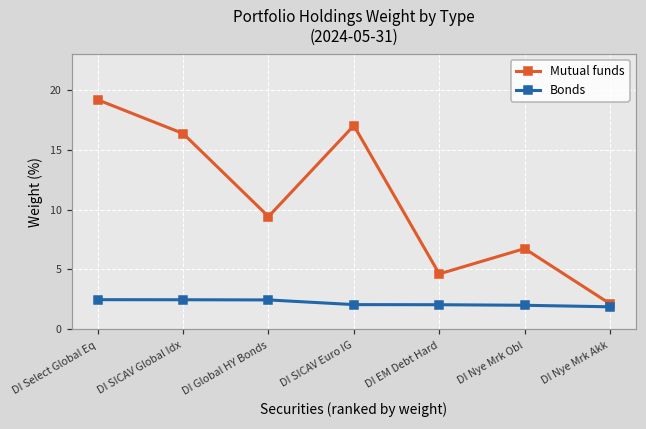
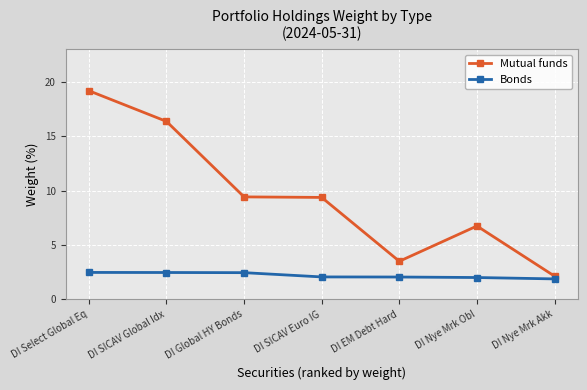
  {
    "Mutual funds": {
      "DI Select Global Eq": 19.2,
      "DI SICAV Global Idx": 16.4,
      "DI Global HY Bonds": 9.4,
-     "DI SICAV Euro IG": 17.0,
-     "DI EM Debt Hard": 4.6,
+     "DI SICAV Euro IG": 9.4,
+     "DI EM Debt Hard": 3.5,
      "DI Nye Mrk Obl": 6.7,
      "DI Nye Mrk Akk": 2.1
    },
    "Bonds": {
      "DI Select Global Eq": 2.5,
      "DI SICAV Global Idx": 2.5,
      "DI Global HY Bonds": 2.5,
      "DI SICAV Euro IG": 2.1,
      "DI EM Debt Hard": 2.1,
      "DI Nye Mrk Obl": 2.0,
      "DI Nye Mrk Akk": 1.9
    }
  }
